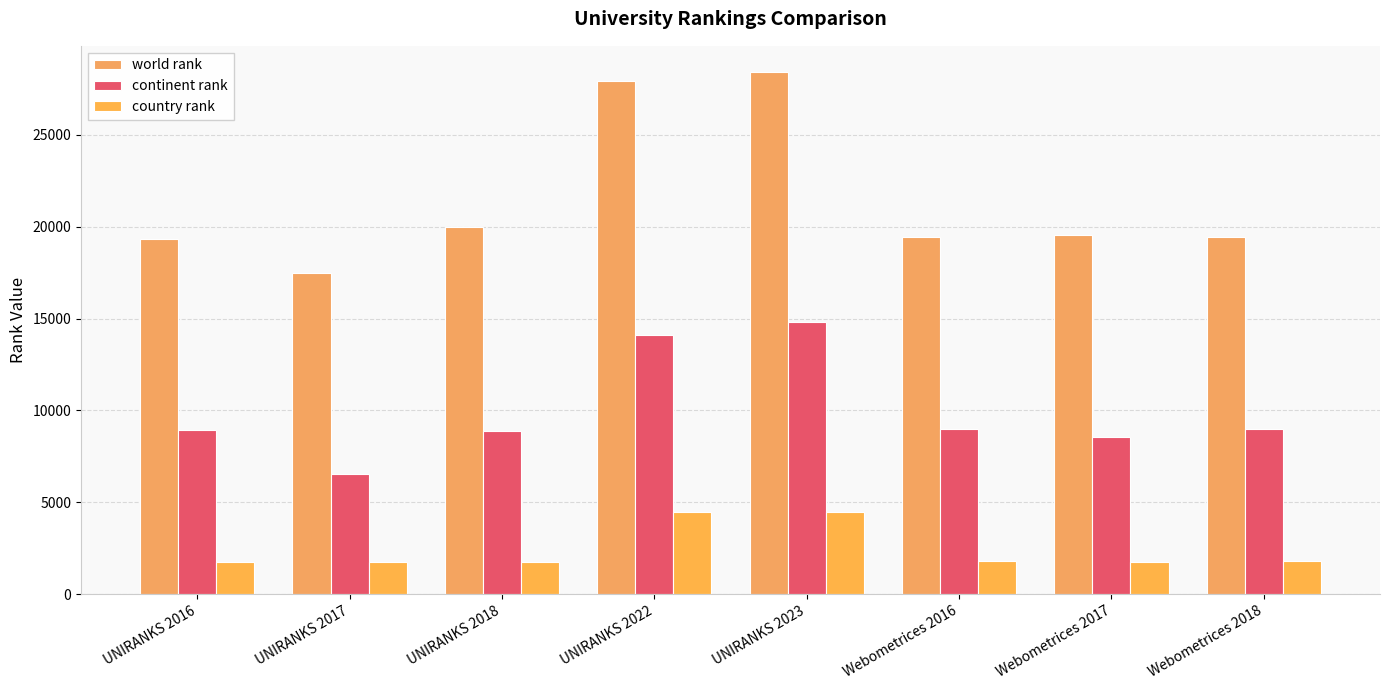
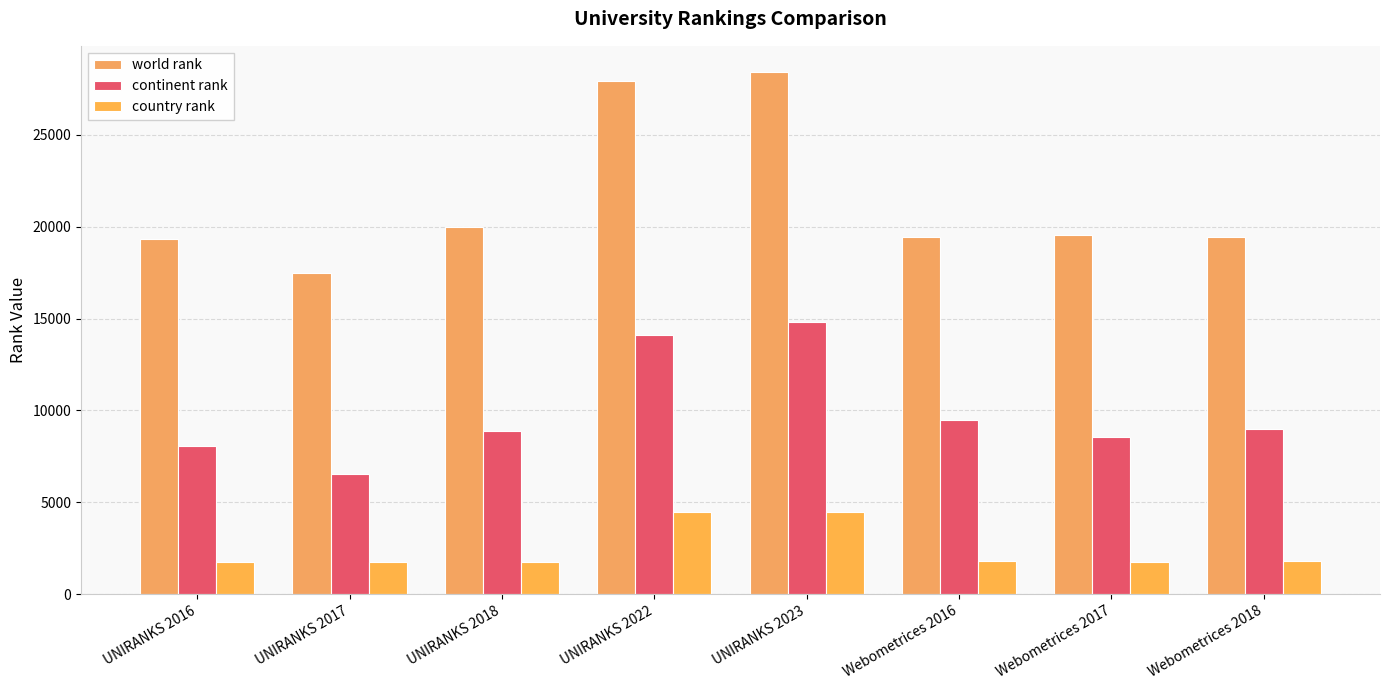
  {
    "continent rank": {
-     "UNIRANKS 2016": 8900,
+     "UNIRANKS 2016": 8100,
      "UNIRANKS 2017": 6600,
      "UNIRANKS 2018": 8900,
      "UNIRANKS 2022": 14100,
      "UNIRANKS 2023": 14800,
-     "Webometrices 2016": 9000,
+     "Webometrices 2016": 9500,
      "Webometrices 2017": 8500,
      "Webometrices 2018": 9000
    }
  }
